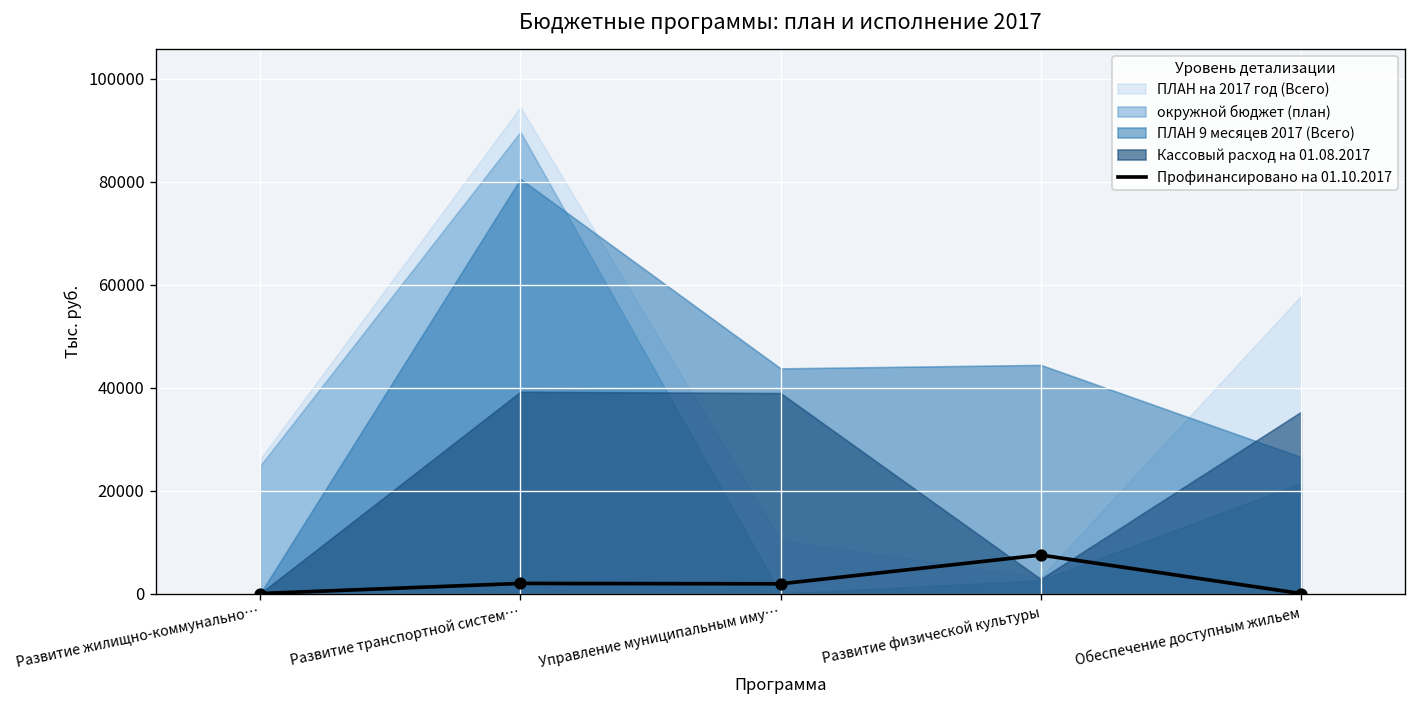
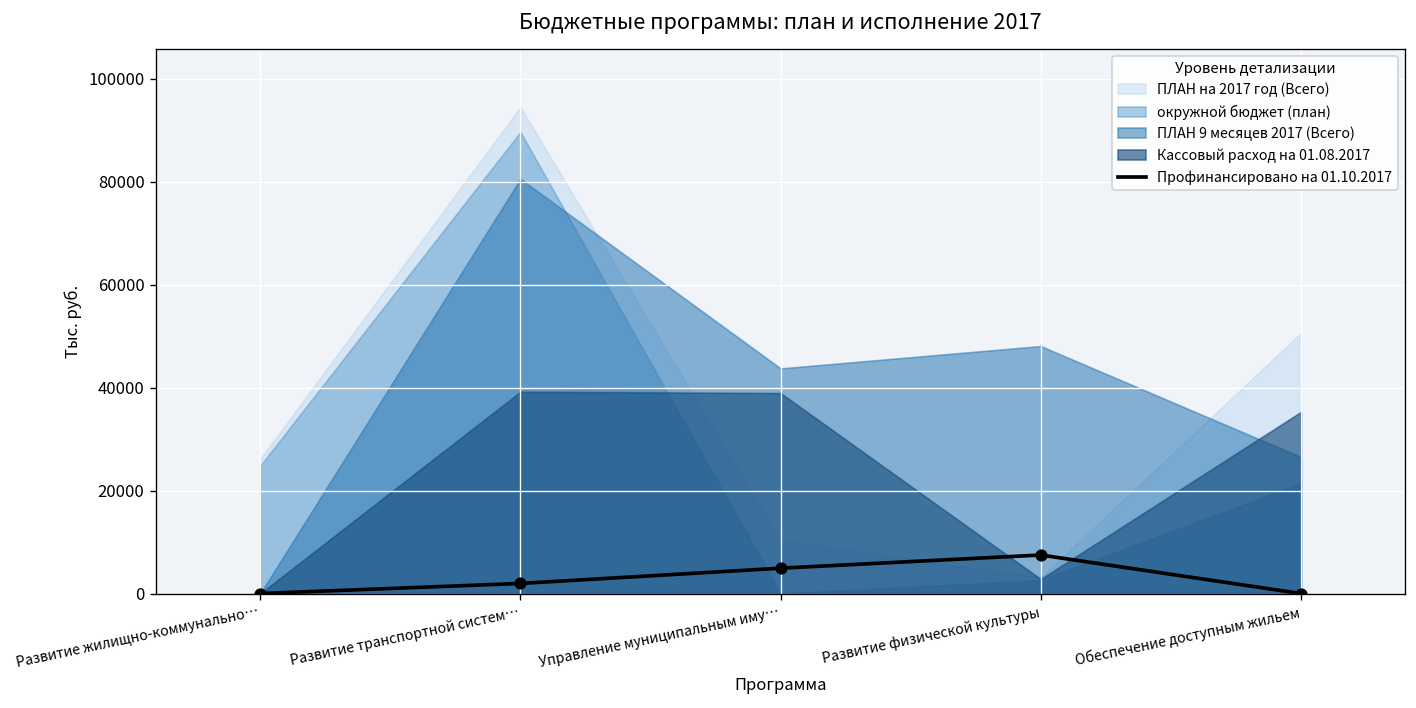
  {
    "ПЛАН на 2017 год (Всего)": {
      "Развитие жилищно-коммунально…": 26000,
      "Развитие транспортной систем…": 95000,
      "Управление муниципальным иму…": 10000,
-     "Обеспечение доступным жильем": 58000
+     "Обеспечение доступным жильем": 51000
    },
    "Профинансировано на 01.10.2017": {
      "Развитие транспортной систем…": 2000,
-     "Управление муниципальным иму…": 2000,
+     "Управление муниципальным иму…": 5000,
      "Развитие физической культуры": 7000,
      "Обеспечение доступным жильем": 0
    },
    "окружной бюджет (план)": {
      "Развитие жилищно-коммунально…": 25000,
      "Развитие транспортной систем…": 90000,
      "Управление муниципальным иму…": 0,
      "Обеспечение доступным жильем": 21000
    },
    "ПЛАН 9 месяцев 2017 (Всего)": {
      "Развитие транспортной систем…": 81000,
      "Управление муниципальным иму…": 44000,
-     "Развитие физической культуры": 44000,
+     "Развитие физической культуры": 48000,
      "Обеспечение доступным жильем": 27000
    },
    "Кассовый расход на 01.08.2017": {
      "Развитие транспортной систем…": 39000,
      "Управление муниципальным иму…": 39000,
      "Обеспечение доступным жильем": 35000
    }
  }
